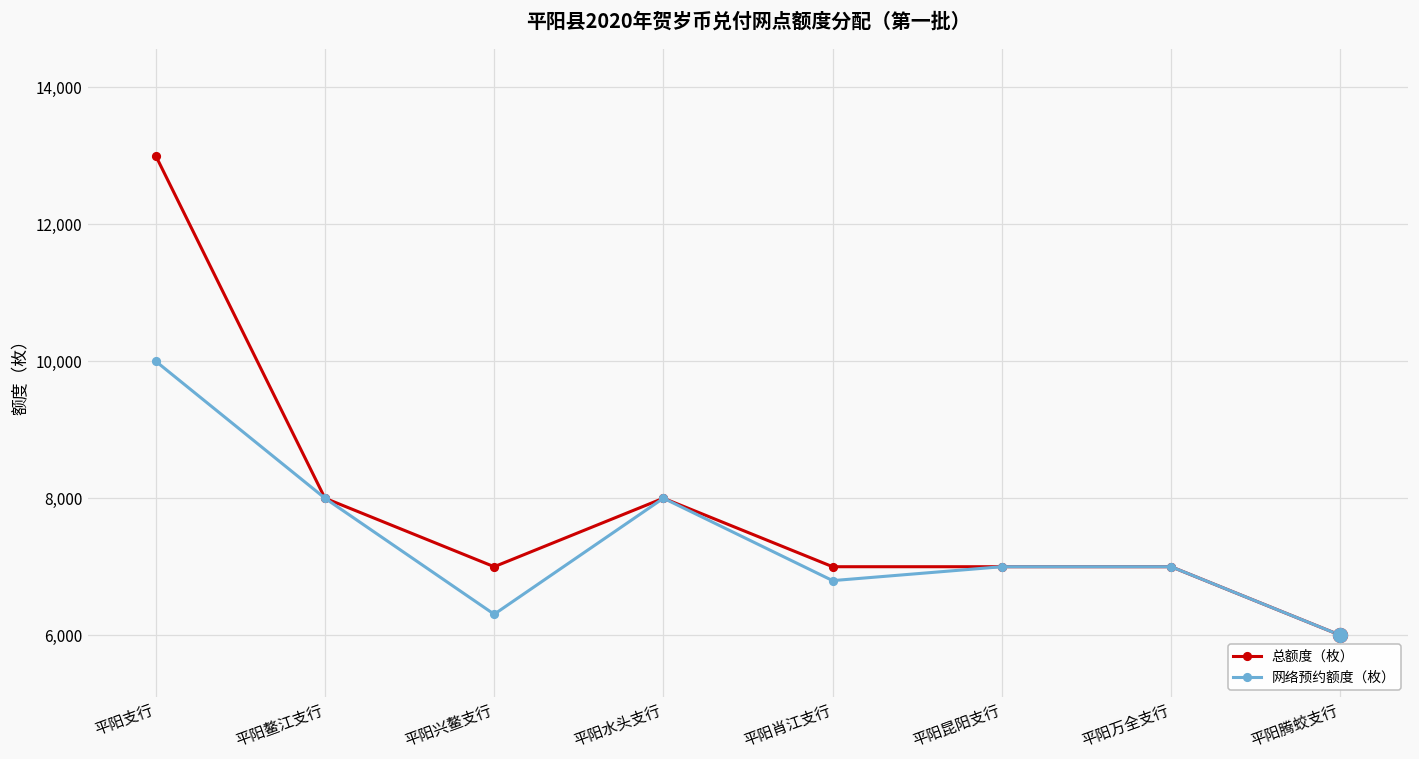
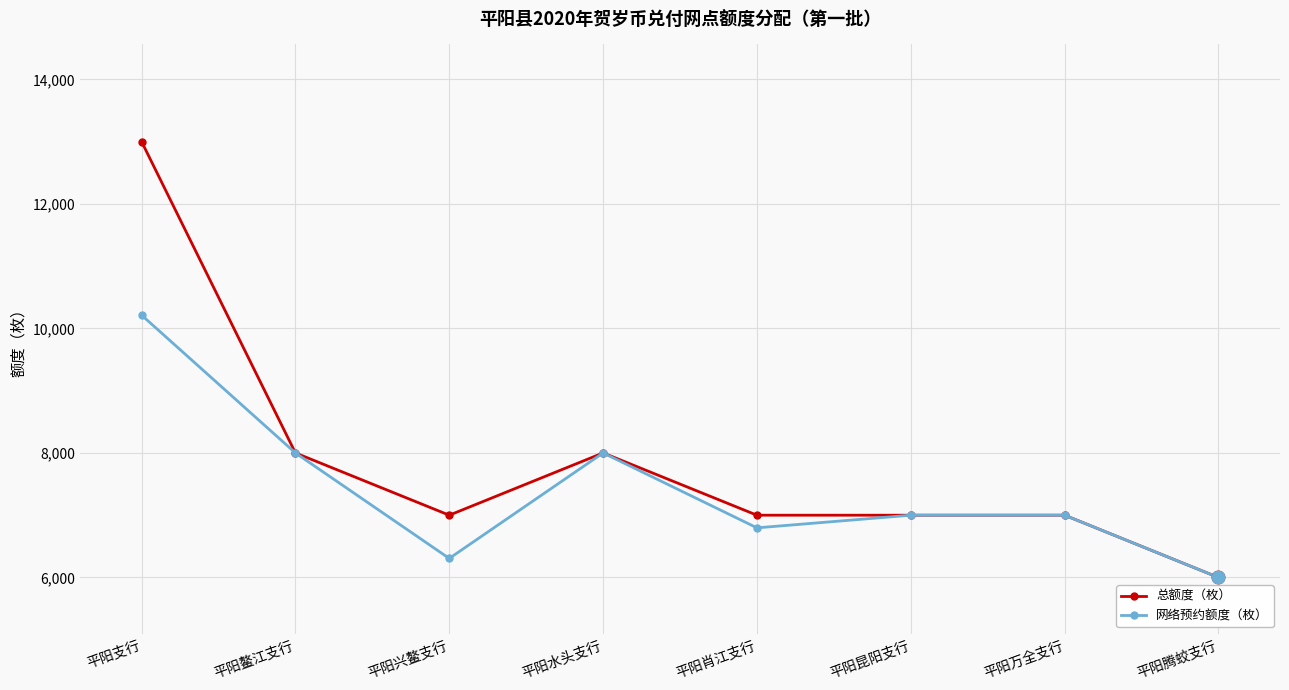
  {
    "网络预约额度（枚）": {
-     "平阳支行": "10,000",
+     "平阳支行": "10,200",
      "平阳兴鳌支行": "6,300",
      "平阳肖江支行": "6,800"
    }
  }
